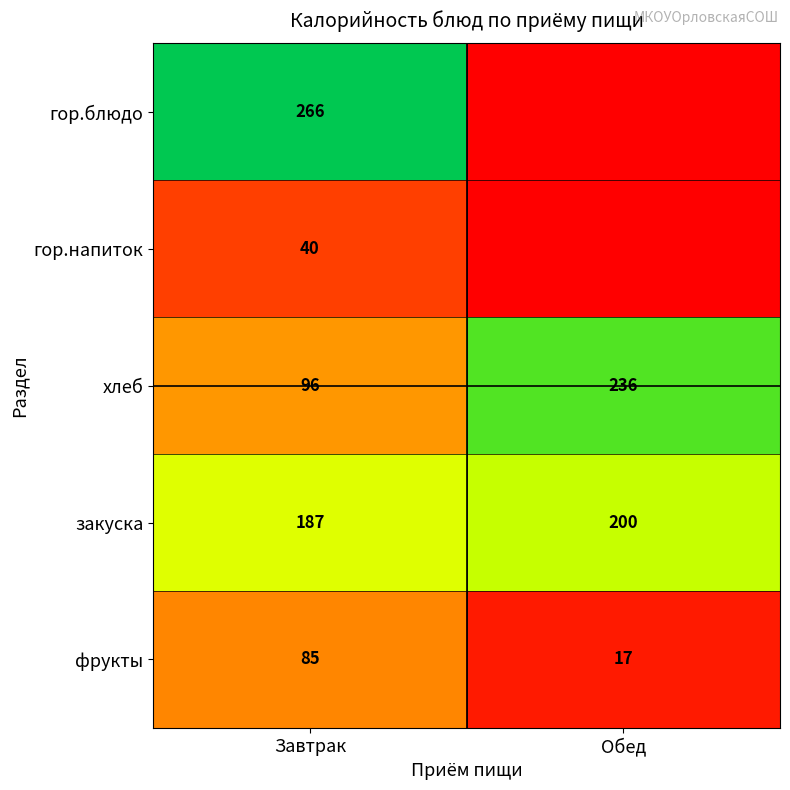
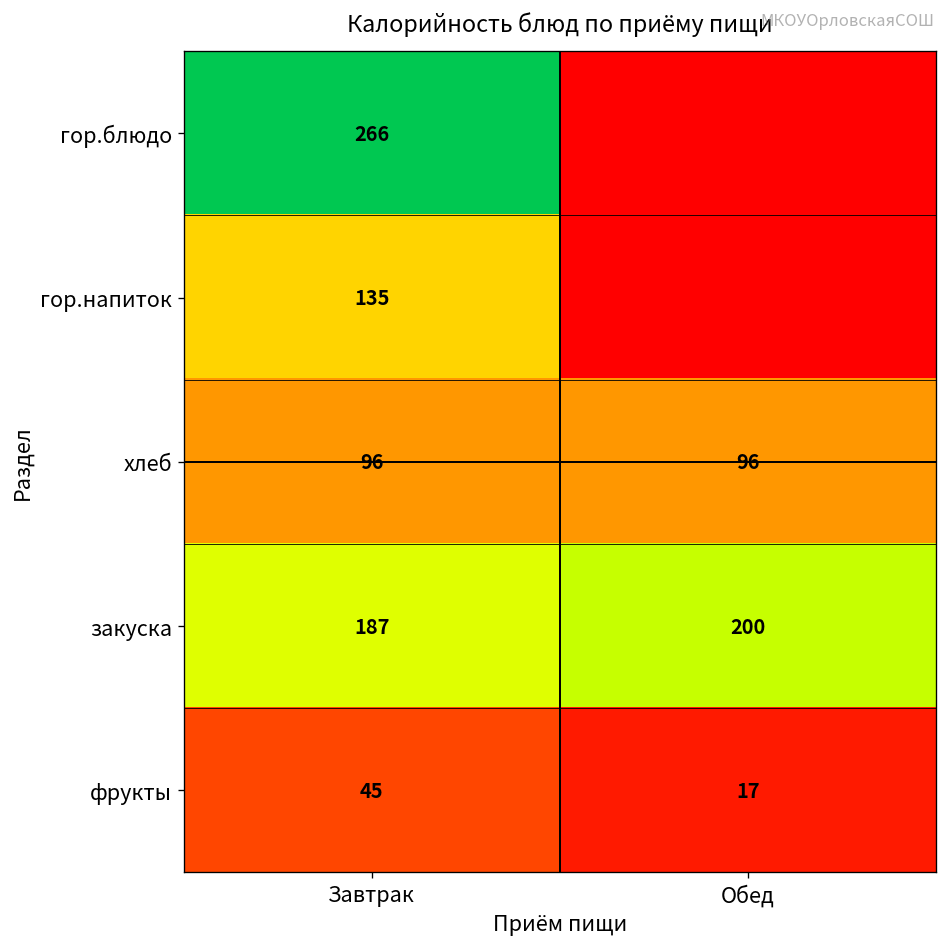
  {
    "гор.блюдо": {
      "Завтрак": 266
    },
    "гор.напиток": {
-     "Завтрак": 40
+     "Завтрак": 135
    },
    "хлеб": {
      "Завтрак": 96,
-     "Обед": 236
+     "Обед": 96
    },
    "закуска": {
      "Завтрак": 187,
      "Обед": 200
    },
    "фрукты": {
-     "Завтрак": 85,
+     "Завтрак": 45,
      "Обед": 17
    }
  }
